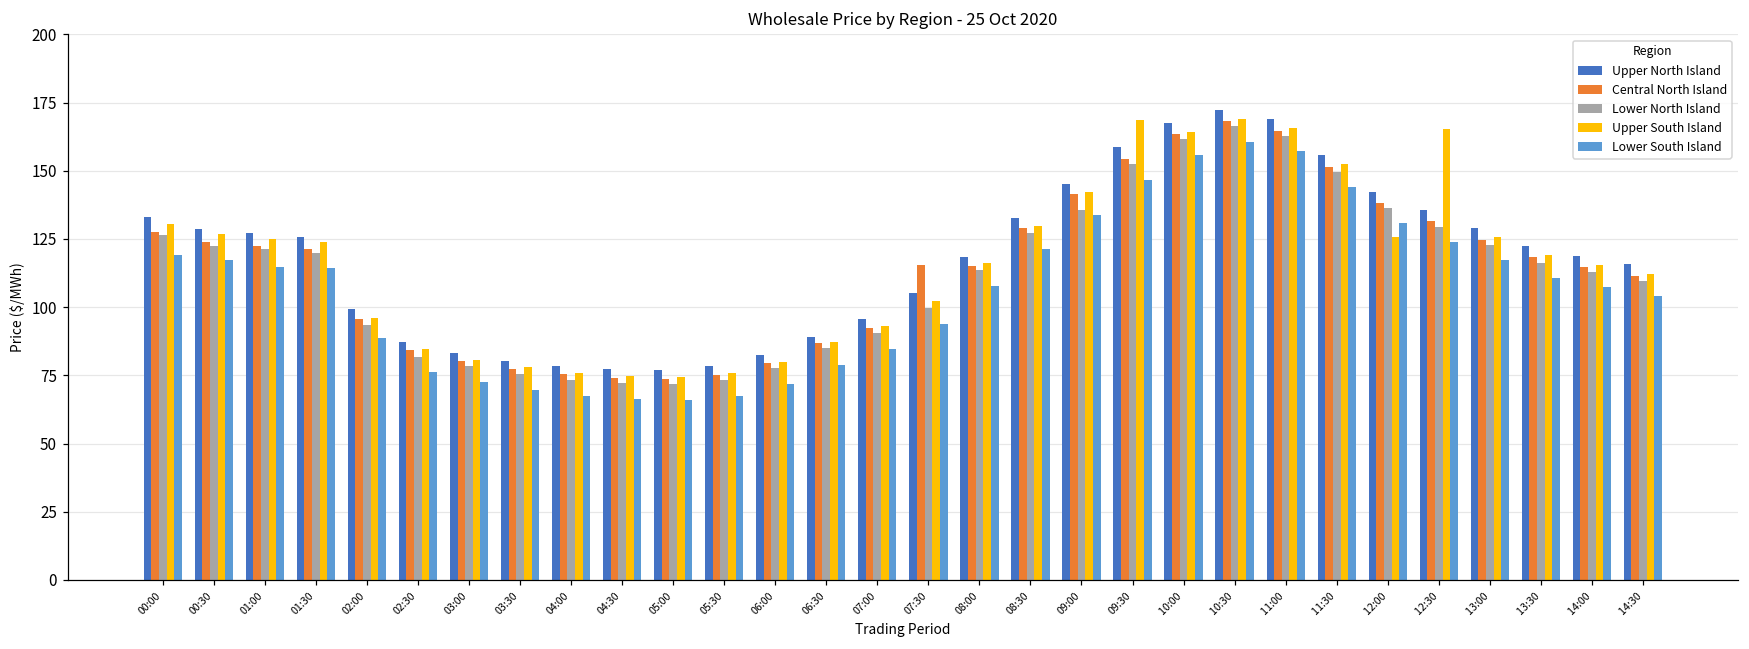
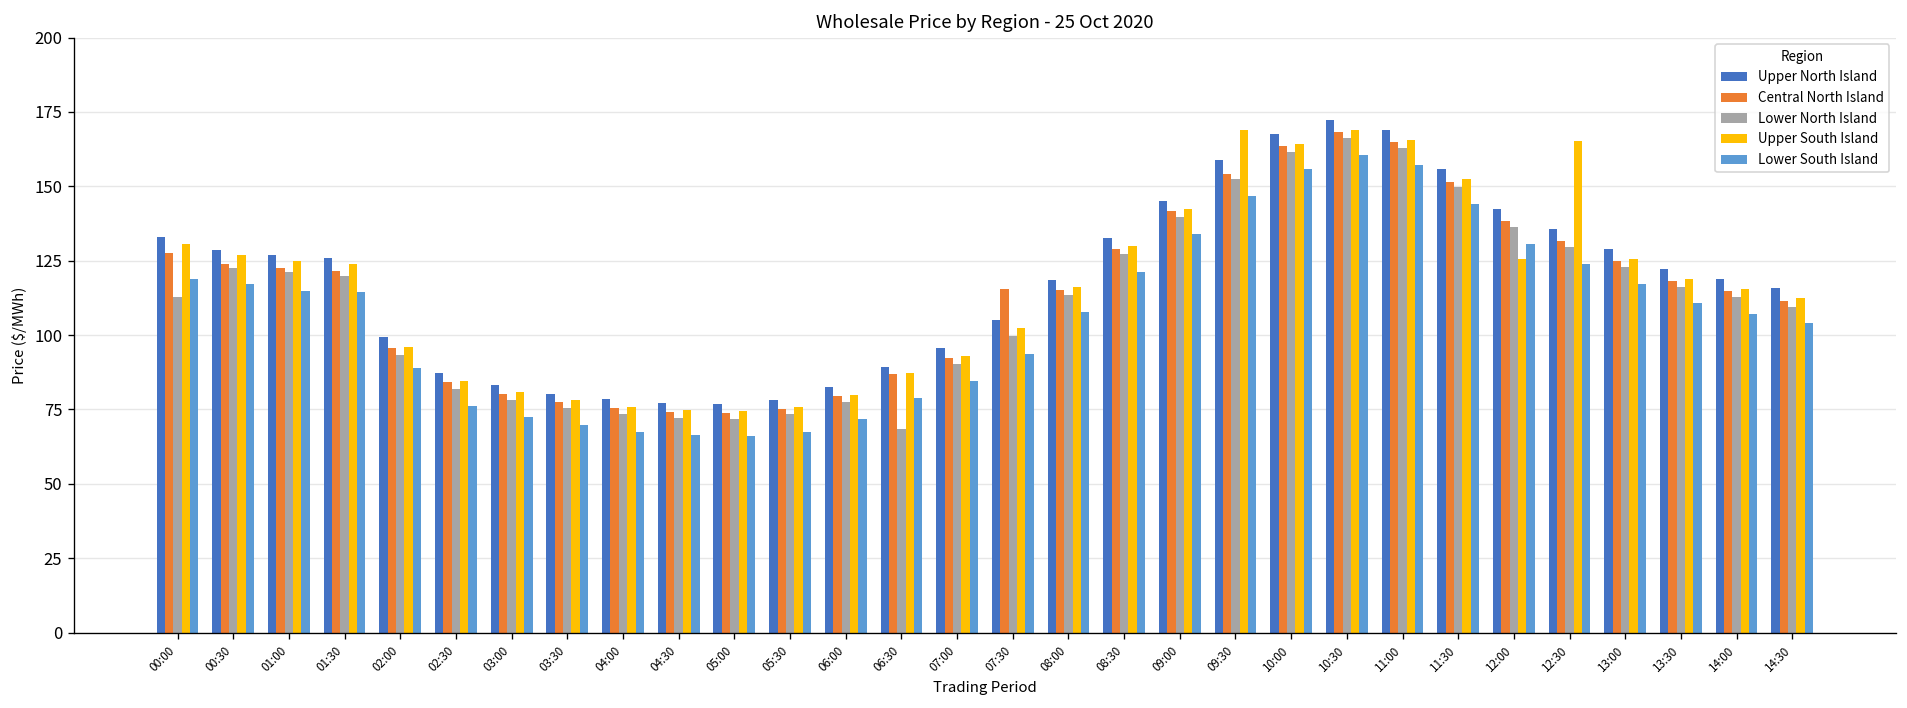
  {
    "Central North Island": {
      "00:00": 128,
      "00:30": 124,
      "01:00": 123,
      "01:30": 121,
      "02:00": 96,
      "02:30": 84,
      "03:00": 80,
      "03:30": 77,
      "04:00": 75,
      "04:30": 74,
      "05:00": 74,
      "05:30": 75,
      "06:00": 79,
      "06:30": 87,
      "07:00": 92,
      "07:30": 115,
      "08:00": 115,
      "08:30": 129,
      "09:00": 142,
      "09:30": 154,
      "10:00": 163,
      "10:30": 168,
      "11:00": 165,
      "11:30": 152,
      "12:00": 138,
      "12:30": 132,
      "13:00": 125,
      "13:30": 118,
      "14:00": 115,
      "14:30": 112
    },
    "Lower North Island": {
-     "00:00": 126,
+     "00:00": 113,
      "00:30": 123,
      "01:00": 121,
      "01:30": 120,
      "02:00": 93,
      "02:30": 82,
      "03:00": 78,
      "03:30": 76,
      "04:00": 73,
      "04:30": 72,
      "05:00": 72,
      "05:30": 73,
      "06:00": 78,
-     "06:30": 85,
+     "06:30": 68,
      "07:00": 90,
      "07:30": 100,
      "08:00": 113,
      "08:30": 127,
-     "09:00": 135,
+     "09:00": 140,
      "09:30": 152,
      "10:00": 162,
      "10:30": 166,
      "11:00": 163,
      "11:30": 150,
      "12:00": 136,
      "12:30": 130,
      "13:00": 123,
      "13:30": 116,
      "14:00": 113,
      "14:30": 110
    },
    "Upper South Island": {
      "00:00": 131,
      "00:30": 127,
      "01:00": 125,
      "01:30": 124,
      "02:00": 96,
      "02:30": 85,
      "03:00": 81,
      "03:30": 78,
      "04:00": 76,
      "04:30": 75,
      "05:00": 74,
      "05:30": 76,
      "06:00": 80,
      "06:30": 87,
      "07:00": 93,
      "07:30": 102,
      "08:00": 116,
      "08:30": 130,
      "09:00": 142,
      "09:30": 169,
      "10:00": 164,
      "10:30": 169,
      "11:00": 166,
      "11:30": 152,
      "12:00": 126,
      "12:30": 165,
      "13:00": 126,
      "13:30": 119,
      "14:00": 116,
      "14:30": 112
    }
  }
